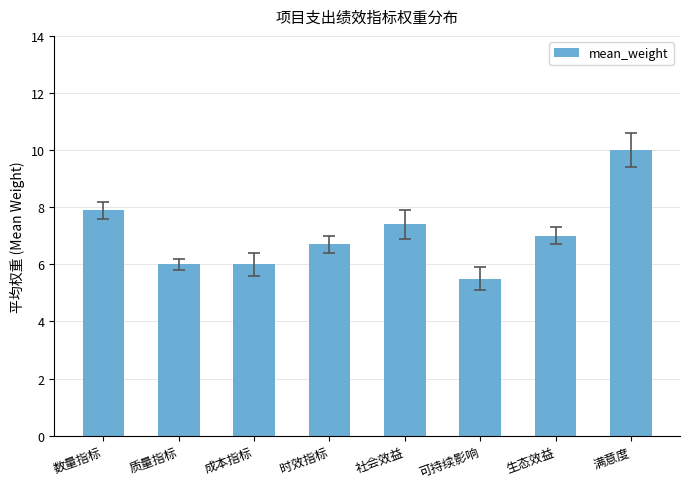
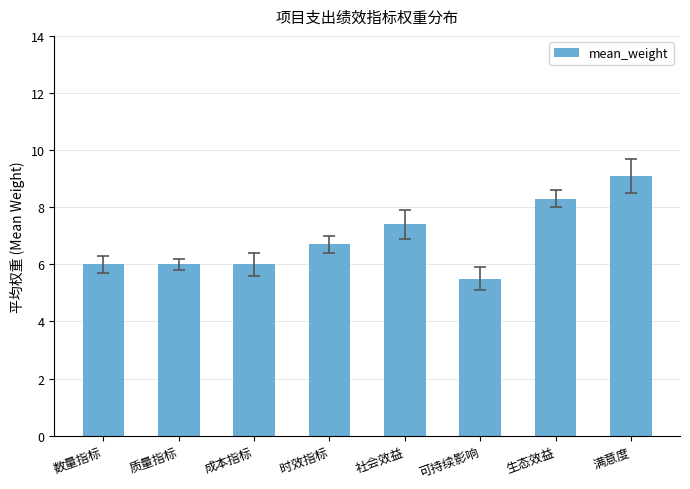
  {
    "mean_weight": {
-     "数量指标": 7.9,
+     "数量指标": 6.0,
      "质量指标": 6.0,
      "成本指标": 6.0,
      "时效指标": 6.7,
      "社会效益": 7.4,
      "可持续影响": 5.5,
-     "生态效益": 7.0,
-     "满意度": 10.0
+     "生态效益": 8.3,
+     "满意度": 9.1
    }
  }
